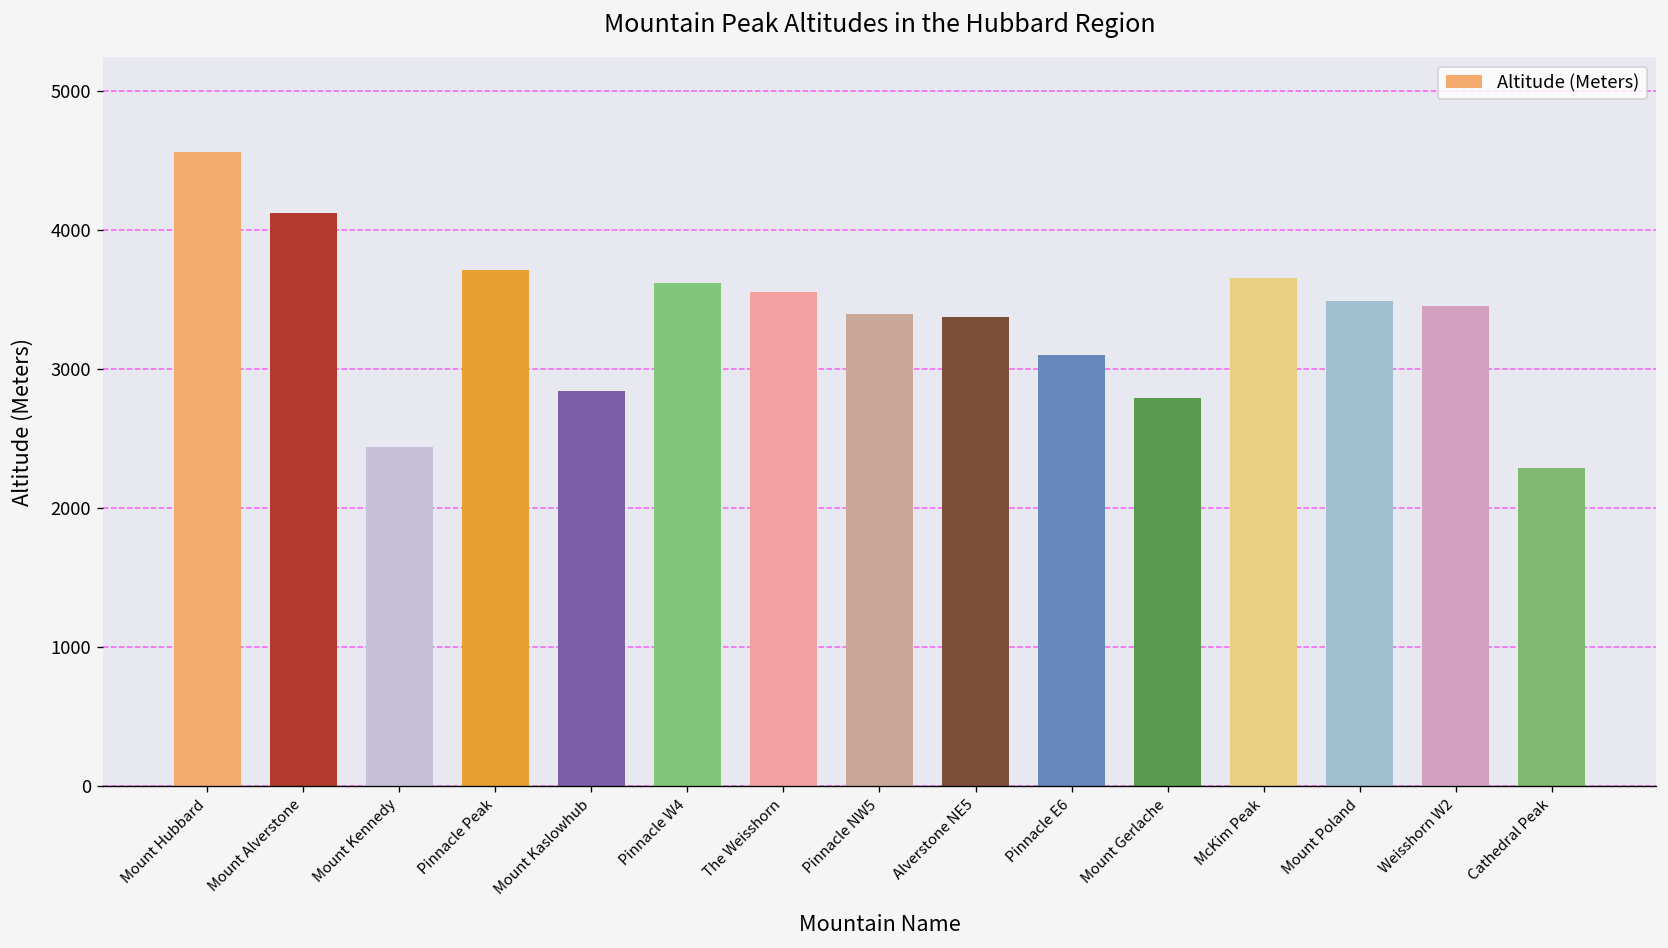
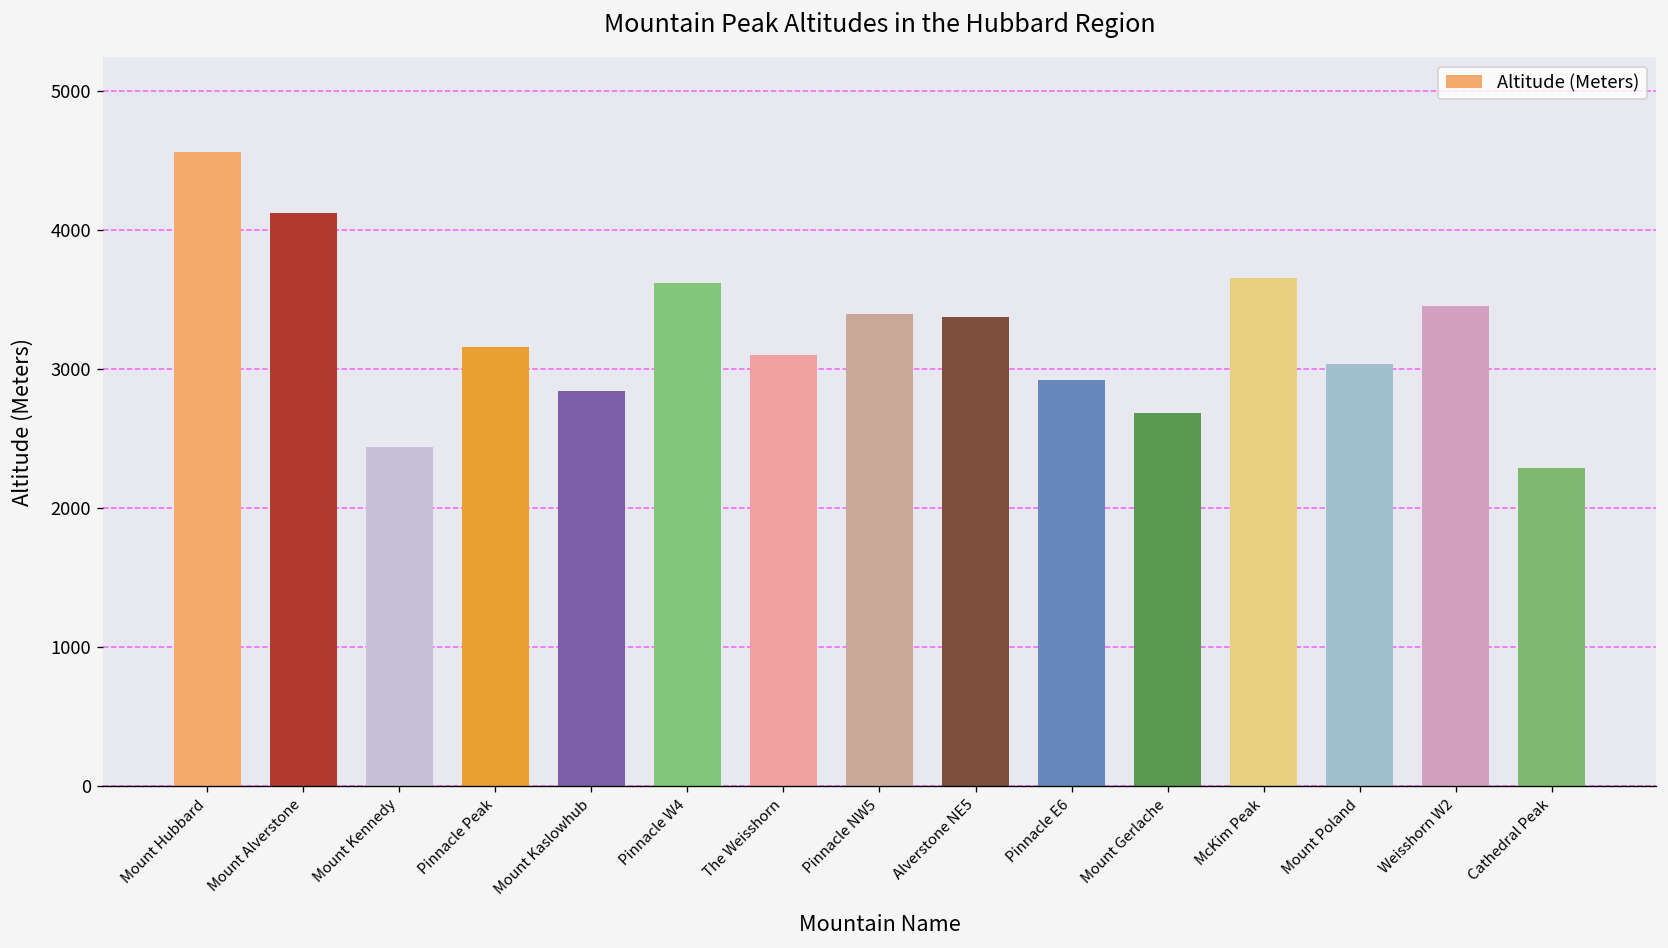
  {
    "Mount Hubbard": 4560,
    "Mount Alverstone": 4120,
    "Mount Kennedy": 2440,
-   "Pinnacle Peak": 3710,
+   "Pinnacle Peak": 3160,
    "Mount Kaslowhub": 2840,
    "Pinnacle W4": 3620,
-   "The Weisshorn": 3550,
+   "The Weisshorn": 3100,
    "Pinnacle NW5": 3390,
    "Alverstone NE5": 3370,
-   "Pinnacle E6": 3100,
-   "Mount Gerlache": 2790,
+   "Pinnacle E6": 2920,
+   "Mount Gerlache": 2680,
    "McKim Peak": 3660,
-   "Mount Poland": 3490,
+   "Mount Poland": 3040,
    "Weisshorn W2": 3450,
    "Cathedral Peak": 2290
  }
